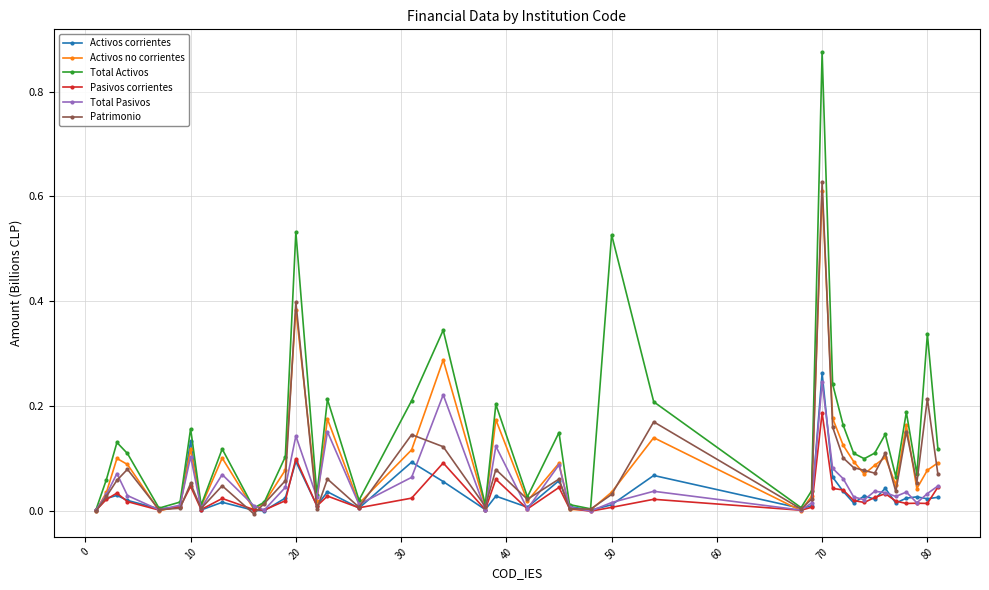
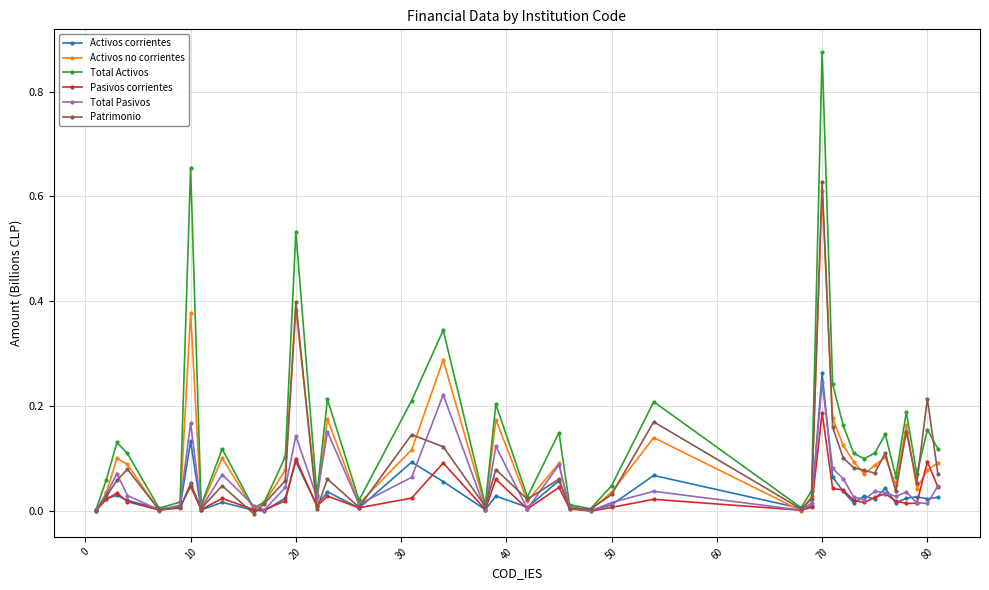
  {
    "Activos corrientes": {
      "10": 0.13,
      "20": 0.10,
      "70": 0.26,
      "80": 0.02
    },
    "Activos no corrientes": {
-     "10": 0.12,
+     "10": 0.38,
      "20": 0.38,
      "70": 0.61,
      "80": 0.08
    },
    "Total Activos": {
-     "10": 0.16,
+     "10": 0.65,
      "20": 0.53,
-     "50": 0.53,
+     "50": 0.05,
      "70": 0.87,
-     "80": 0.34
+     "80": 0.16
    },
    "Pasivos corrientes": {
      "10": 0.05,
      "20": 0.10,
      "50": 0.01,
      "70": 0.19,
-     "80": 0.02
+     "80": 0.09
    },
    "Total Pasivos": {
-     "10": 0.10,
+     "10": 0.17,
      "20": 0.14,
      "70": 0.25,
-     "80": 0.03
+     "80": 0.02
    },
    "Patrimonio": {
      "10": 0.05,
      "20": 0.40,
      "70": 0.63,
      "80": 0.21
    }
  }
